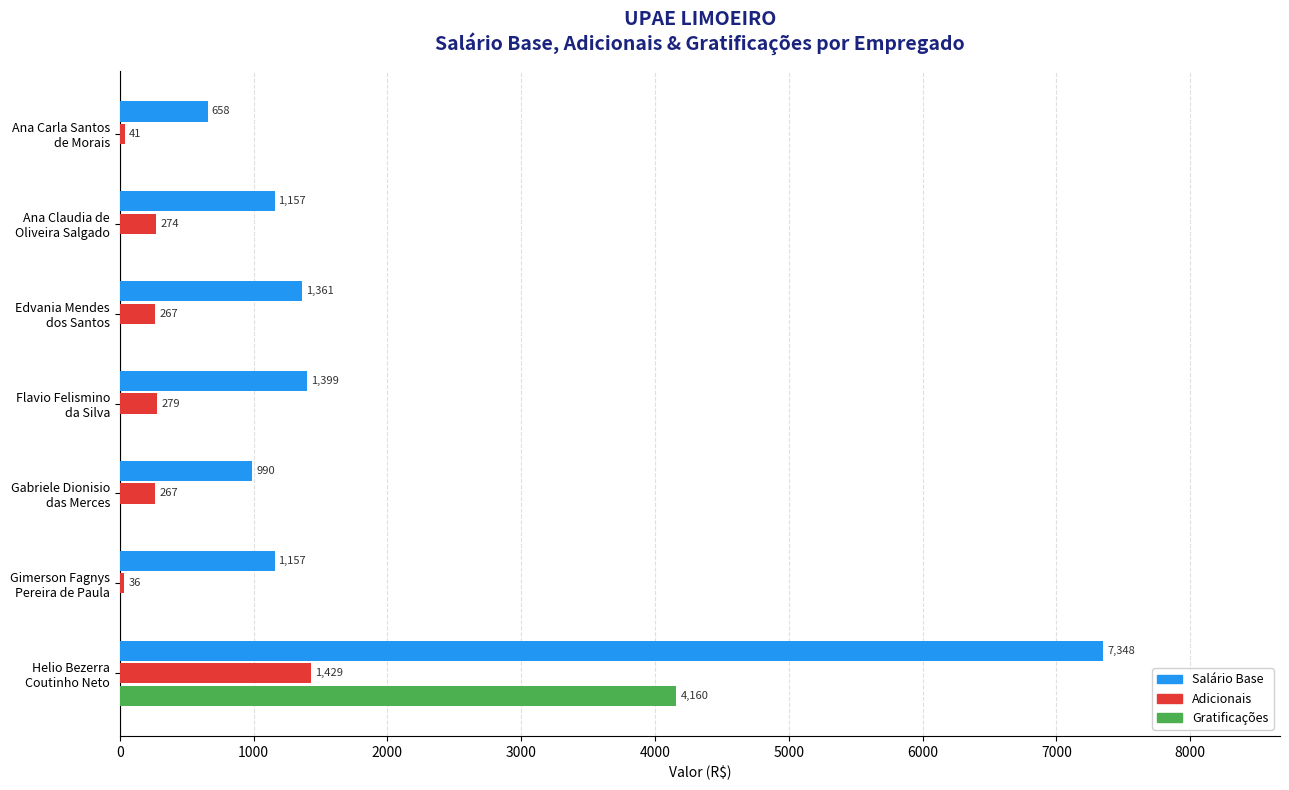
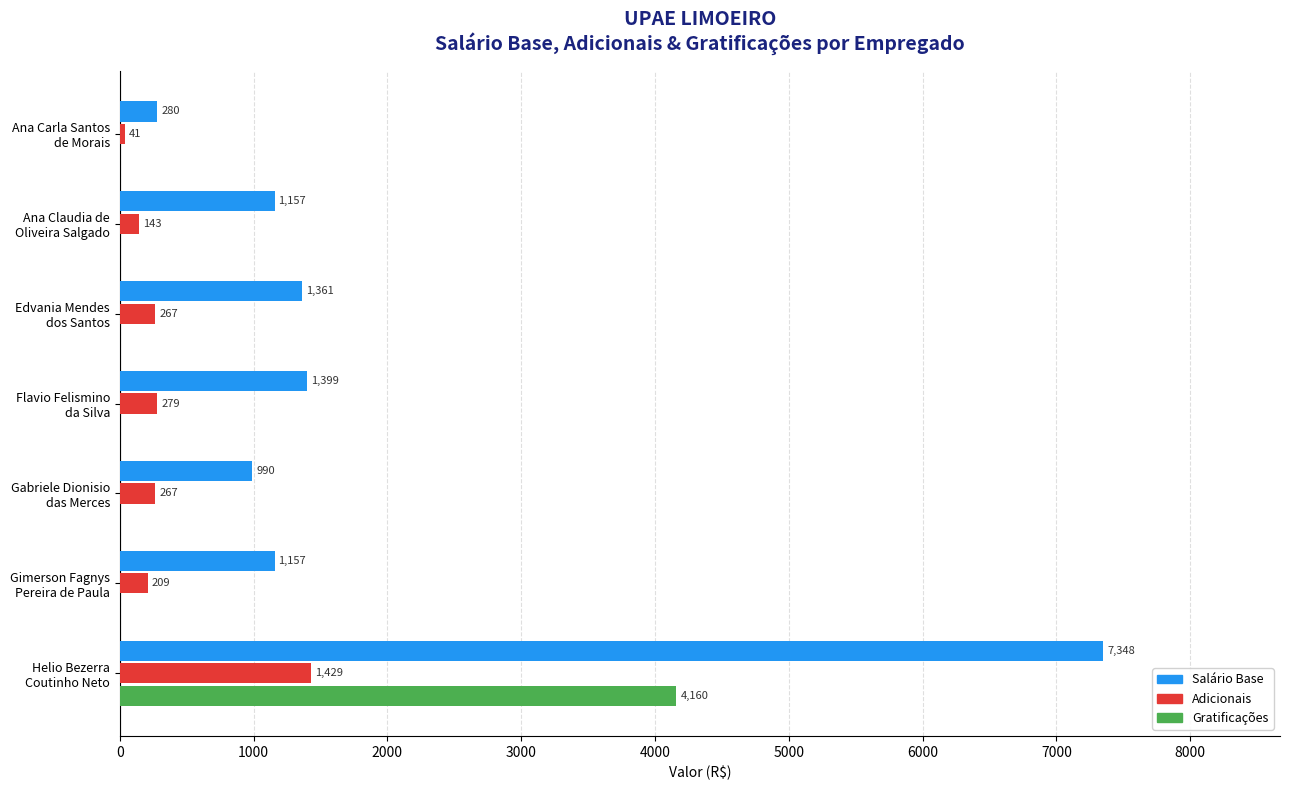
  {
    "Salário Base": {
-     "Ana Carla Santos de Morais": "658",
+     "Ana Carla Santos de Morais": "280",
      "Ana Claudia de Oliveira Salgado": "1,157",
      "Edvania Mendes dos Santos": "1,361",
      "Flavio Felismino da Silva": "1,399",
      "Gabriele Dionisio das Merces": "990",
      "Gimerson Fagnys Pereira de Paula": "1,157",
      "Helio Bezerra Coutinho Neto": "7,348"
    },
    "Adicionais": {
      "Ana Carla Santos de Morais": "41",
-     "Ana Claudia de Oliveira Salgado": "274",
+     "Ana Claudia de Oliveira Salgado": "143",
      "Edvania Mendes dos Santos": "267",
      "Flavio Felismino da Silva": "279",
      "Gabriele Dionisio das Merces": "267",
-     "Gimerson Fagnys Pereira de Paula": "36",
+     "Gimerson Fagnys Pereira de Paula": "209",
      "Helio Bezerra Coutinho Neto": "1,429"
    },
    "Gratificações": {
      "Helio Bezerra Coutinho Neto": "4,160"
    }
  }
